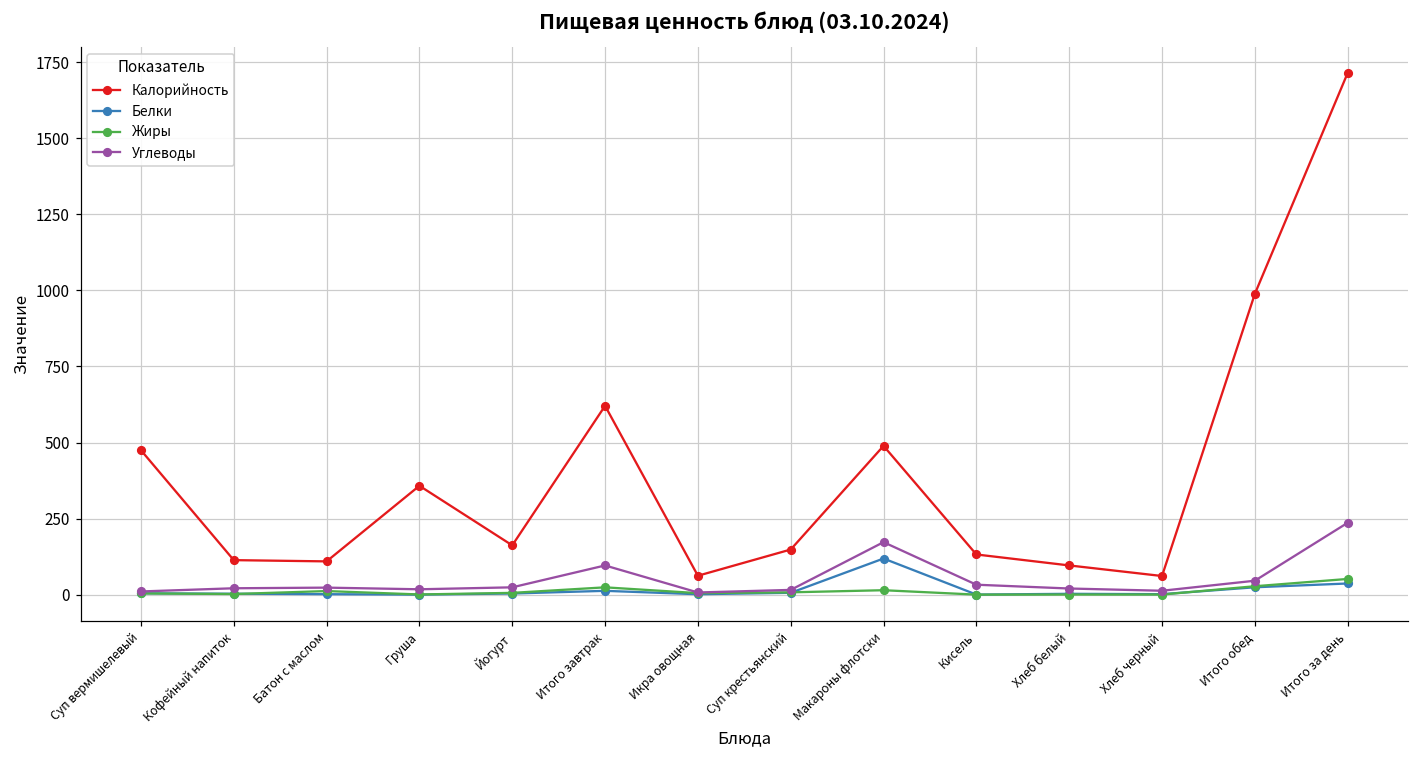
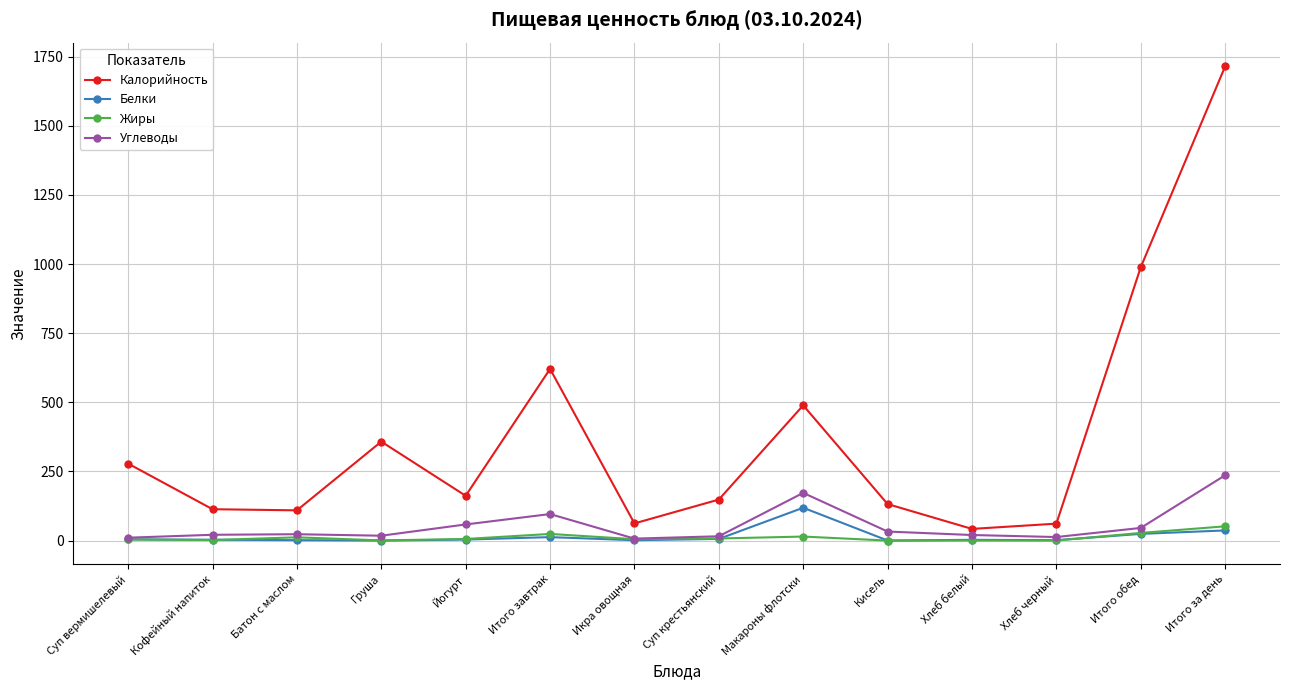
  {
    "Калорийность": {
-     "Суп вермишелевый": 470,
+     "Суп вермишелевый": 280,
      "Кофейный напиток": 110,
      "Батон с маслом": 110,
      "Груша": 360,
      "Йогурт": 160,
      "Итого завтрак": 620,
      "Икра овощная": 60,
      "Суп крестьянский": 150,
      "Макароны флотски": 490,
      "Кисель": 130,
-     "Хлеб белый": 100,
+     "Хлеб белый": 40,
      "Хлеб черный": 60,
      "Итого обед": 990,
      "Итого за день": 1710
    },
    "Белки": {
      "Батон с маслом": 0,
      "Итого завтрак": 10,
      "Макароны флотски": 120,
      "Итого за день": 40
    },
    "Жиры": {
      "Батон с маслом": 10,
      "Итого завтрак": 20,
      "Макароны флотски": 10,
      "Итого за день": 50
    },
    "Углеводы": {
      "Кофейный напиток": 20,
      "Батон с маслом": 20,
      "Груша": 20,
-     "Йогурт": 20,
+     "Йогурт": 60,
      "Итого завтрак": 100,
      "Макароны флотски": 170,
      "Кисель": 30,
      "Хлеб белый": 20,
      "Хлеб черный": 10,
      "Итого обед": 50,
      "Итого за день": 240
    }
  }
